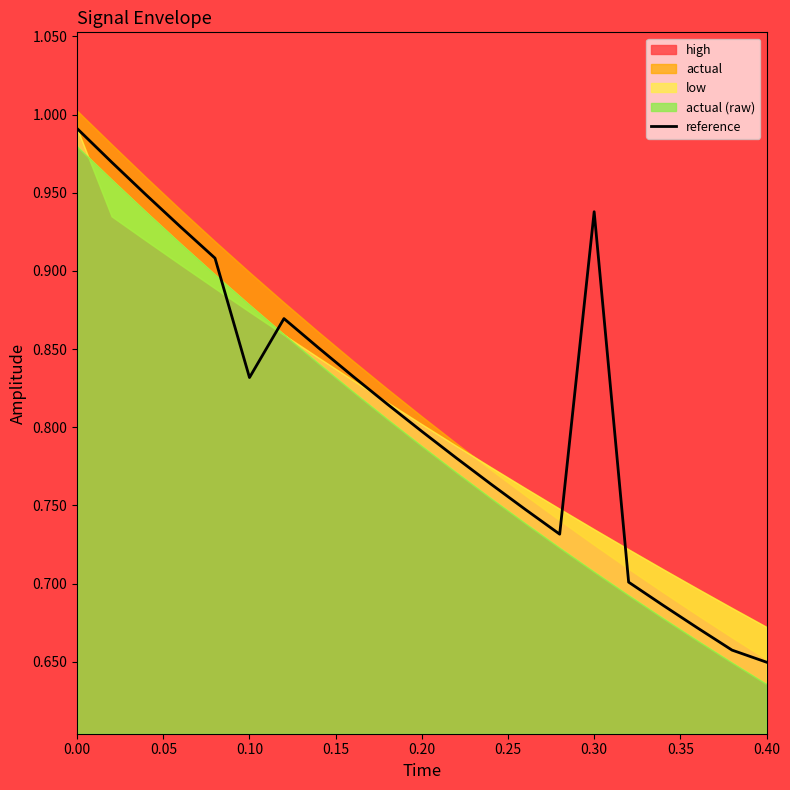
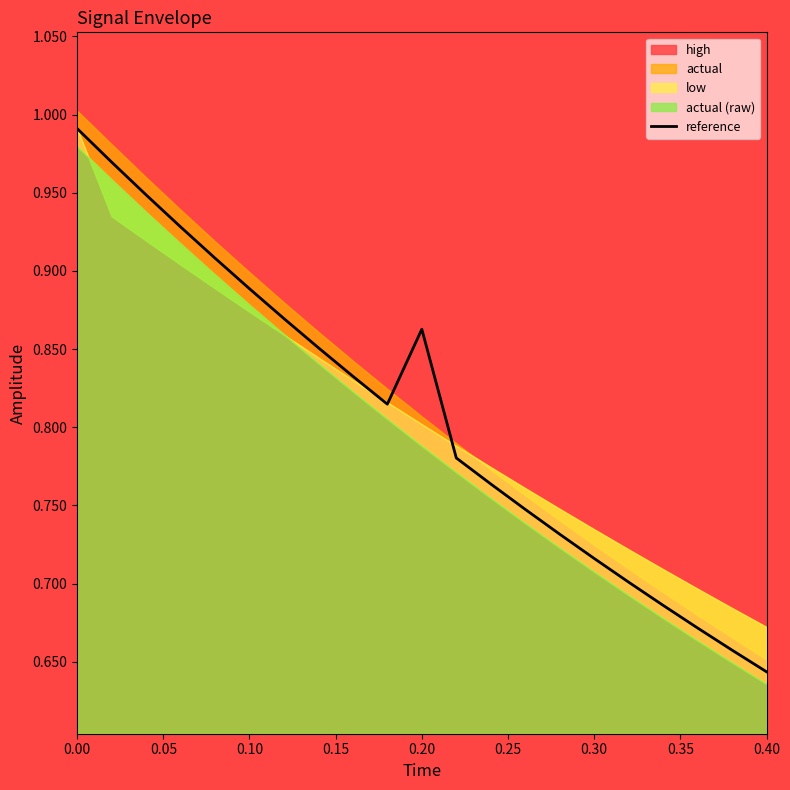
  {
    "high": {
      "0.00": 0.050,
      "0.10": 0.153,
      "0.20": 0.246
    },
    "reference": {
-     "0.10": 0.832,
-     "0.20": 0.797,
-     "0.30": 0.938,
-     "0.40": 0.650
+     "0.10": 0.889,
+     "0.20": 0.863,
+     "0.30": 0.716,
+     "0.40": 0.644
    },
    "actual (raw)": {
      "0.00": 0.980,
      "0.20": 0.788,
      "0.30": 0.708,
      "0.40": 0.636
    }
  }
